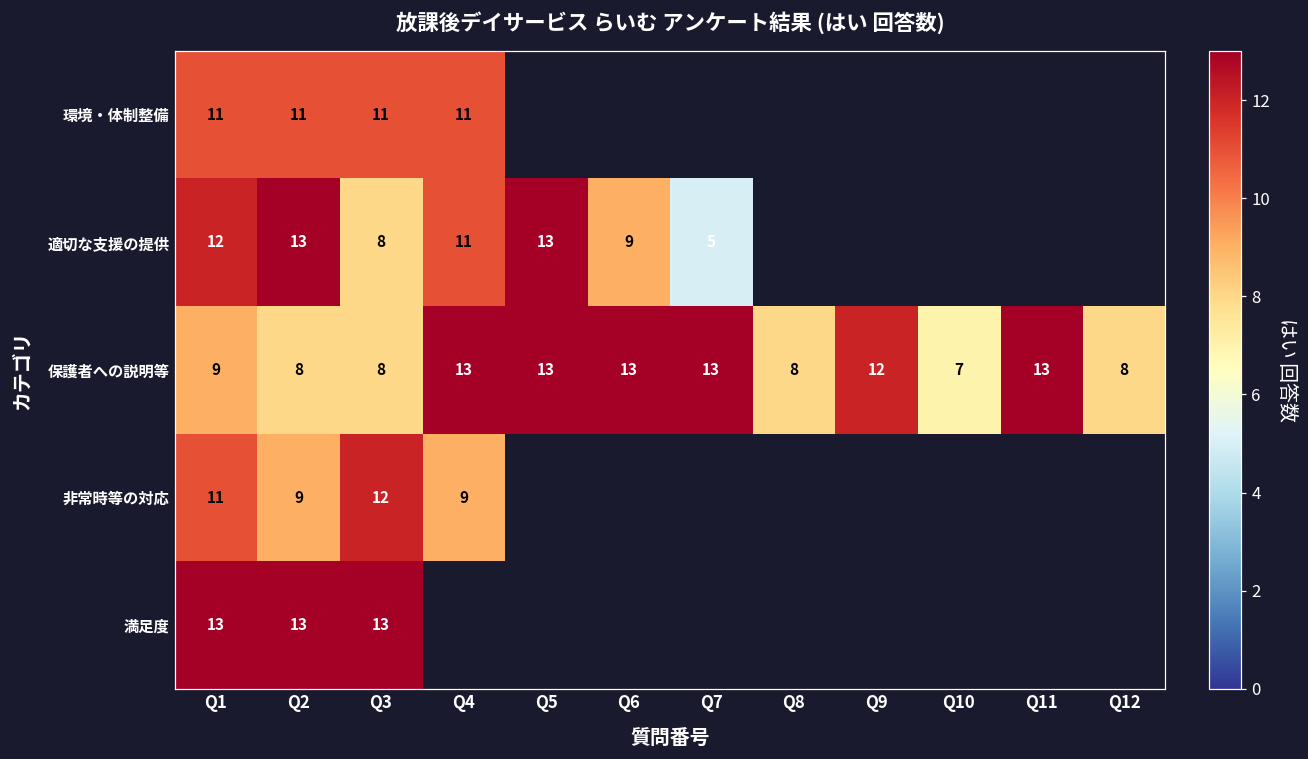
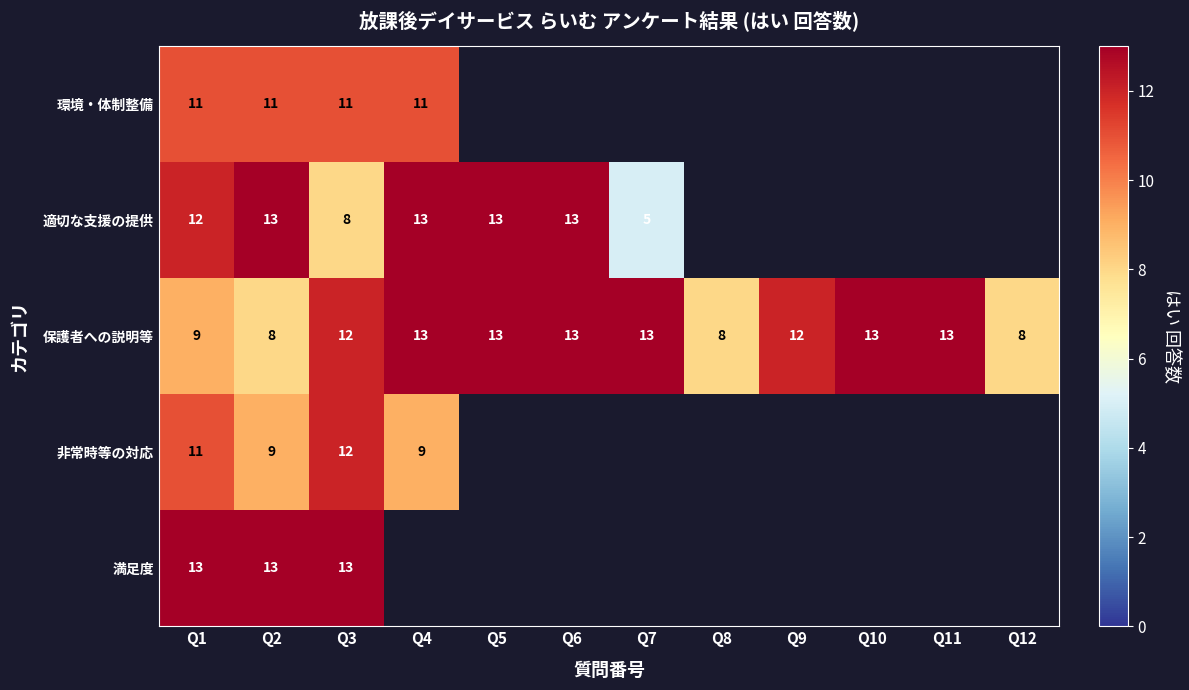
  {
    "環境・体制整備": {
      "Q1": 11,
      "Q2": 11,
      "Q3": 11,
      "Q4": 11
    },
    "適切な支援の提供": {
      "Q1": 12,
      "Q2": 13,
      "Q3": 8,
-     "Q4": 11,
+     "Q4": 13,
      "Q5": 13,
-     "Q6": 9
+     "Q6": 13
    },
    "保護者への説明等": {
      "Q1": 9,
      "Q2": 8,
-     "Q3": 8,
+     "Q3": 12,
      "Q4": 13,
      "Q5": 13,
      "Q6": 13,
      "Q7": 13,
      "Q8": 8,
      "Q9": 12,
-     "Q10": 7,
+     "Q10": 13,
      "Q11": 13,
      "Q12": 8
    },
    "非常時等の対応": {
      "Q1": 11,
      "Q2": 9,
      "Q3": 12,
      "Q4": 9
    },
    "満足度": {
      "Q1": 13,
      "Q2": 13,
      "Q3": 13
    }
  }
